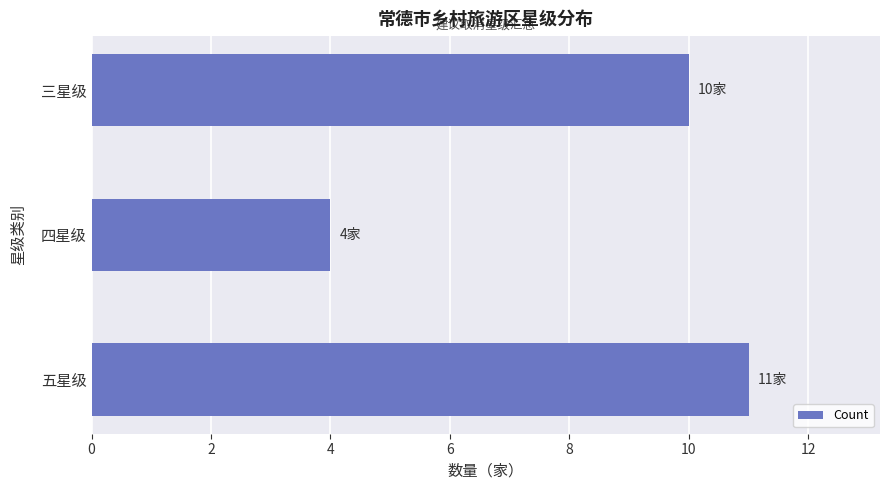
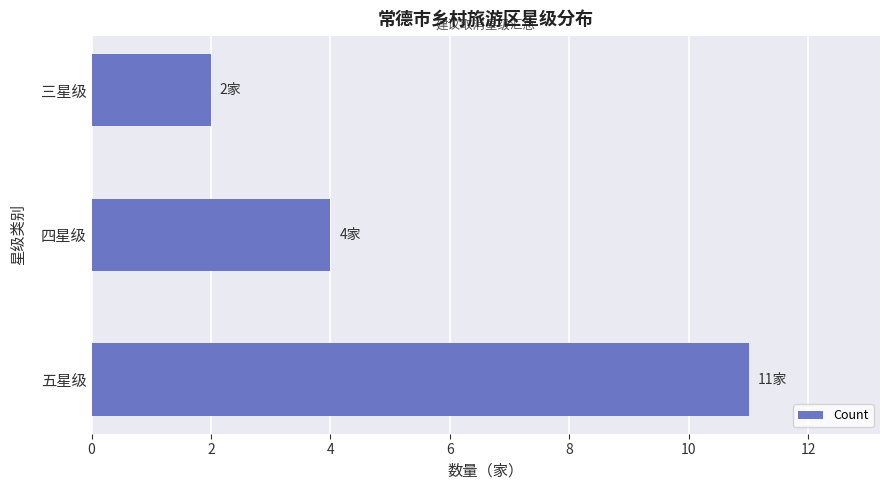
  {
-   "三星级": "10家",
+   "三星级": "2家",
    "四星级": "4家",
    "五星级": "11家"
  }
